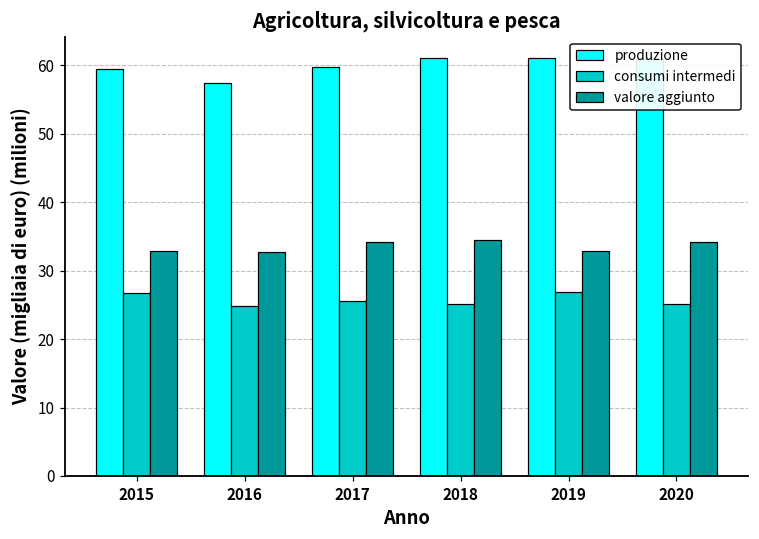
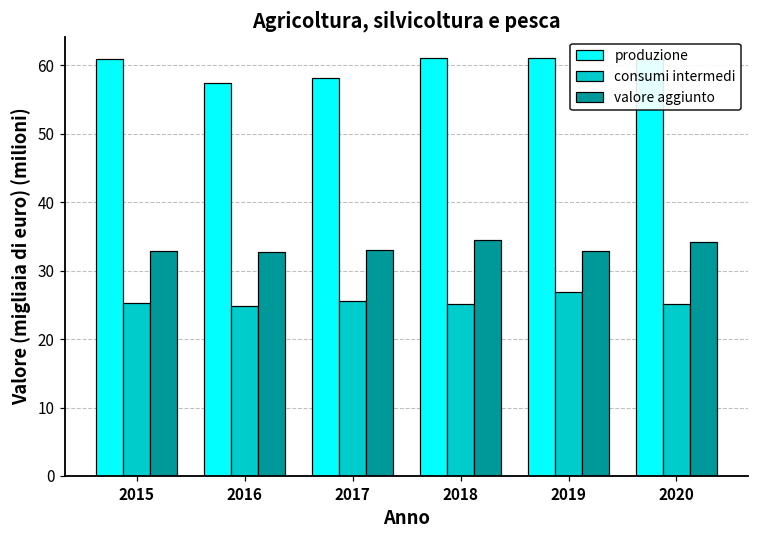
  {
    "produzione": {
-     "2015": 59,
+     "2015": 61,
      "2016": 57,
-     "2017": 60,
+     "2017": 58,
      "2018": 61,
      "2019": 61
    },
    "consumi intermedi": {
-     "2015": 27,
+     "2015": 25,
      "2016": 25,
      "2017": 26,
      "2018": 25,
      "2019": 27,
      "2020": 25
    },
    "valore aggiunto": {
      "2015": 33,
      "2016": 33,
-     "2017": 34,
+     "2017": 33,
      "2018": 34,
      "2019": 33,
      "2020": 34
    }
  }
